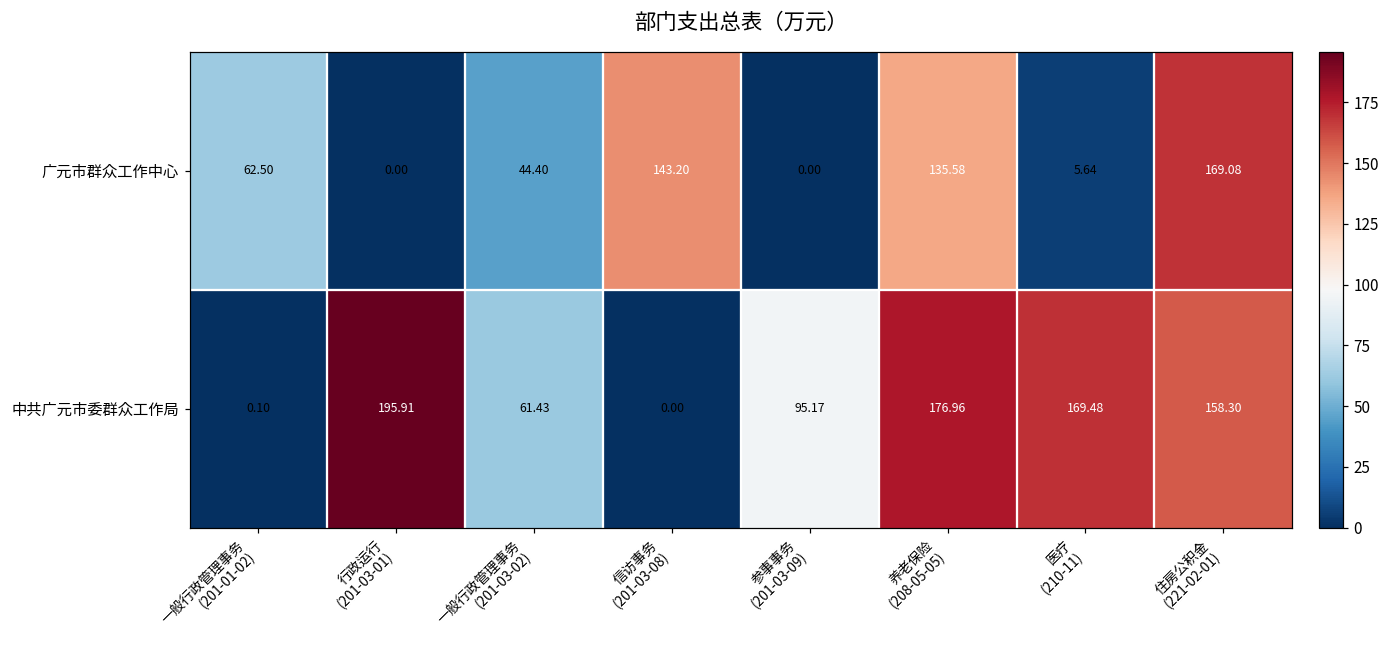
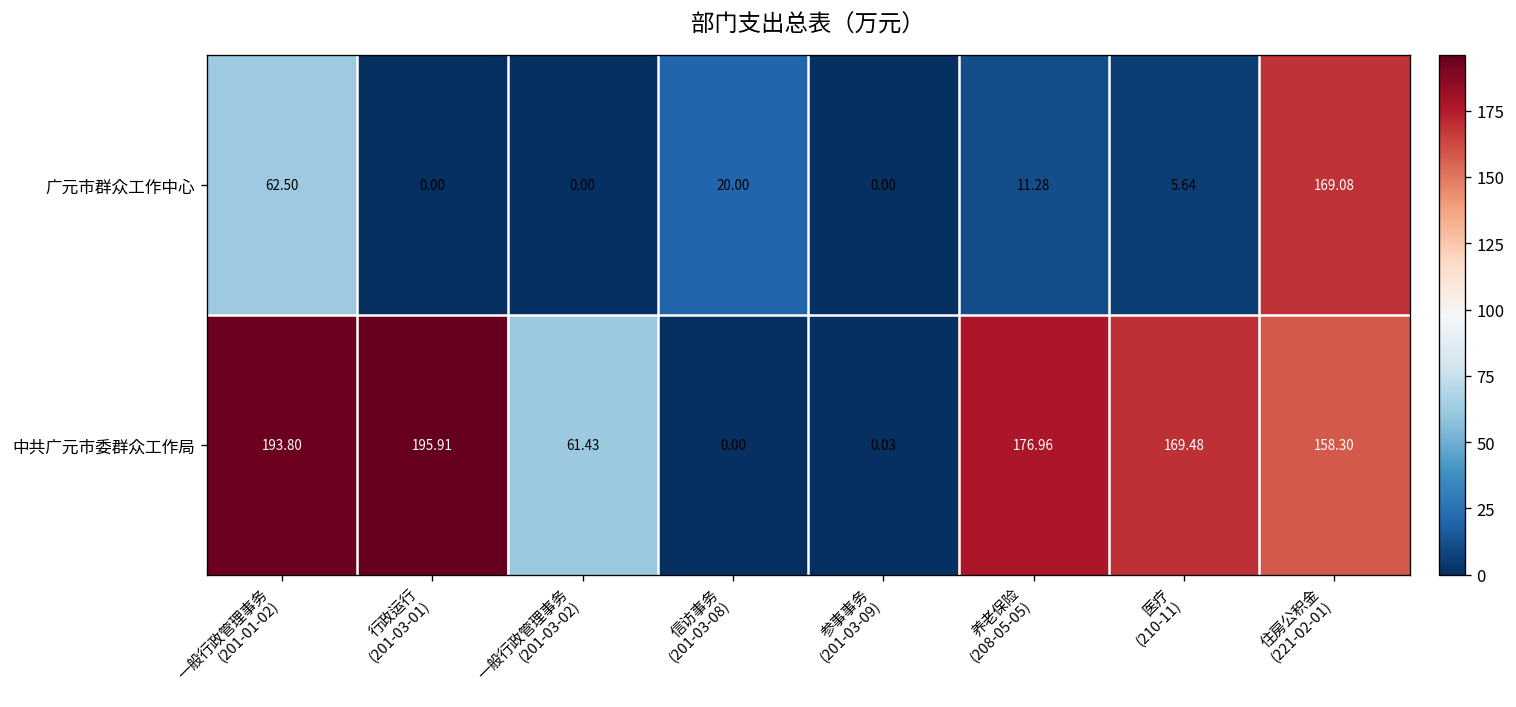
  {
    "广元市群众工作中心": {
      "一般行政管理事务 (201-01-02)": 62.50,
      "行政运行 (201-03-01)": 0.00,
-     "一般行政管理事务 (201-03-02)": 44.40,
-     "信访事务 (201-03-08)": 143.20,
+     "一般行政管理事务 (201-03-02)": 0.00,
+     "信访事务 (201-03-08)": 20.00,
      "参事事务 (201-03-09)": 0.00,
-     "养老保险 (208-05-05)": 135.58,
+     "养老保险 (208-05-05)": 11.28,
      "医疗 (210-11)": 5.64,
      "住房公积金 (221-02-01)": 169.08
    },
    "中共广元市委群众工作局": {
-     "一般行政管理事务 (201-01-02)": 0.10,
+     "一般行政管理事务 (201-01-02)": 193.80,
      "行政运行 (201-03-01)": 195.91,
      "一般行政管理事务 (201-03-02)": 61.43,
      "信访事务 (201-03-08)": 0.00,
-     "参事事务 (201-03-09)": 95.17,
+     "参事事务 (201-03-09)": 0.03,
      "养老保险 (208-05-05)": 176.96,
      "医疗 (210-11)": 169.48,
      "住房公积金 (221-02-01)": 158.30
    }
  }
